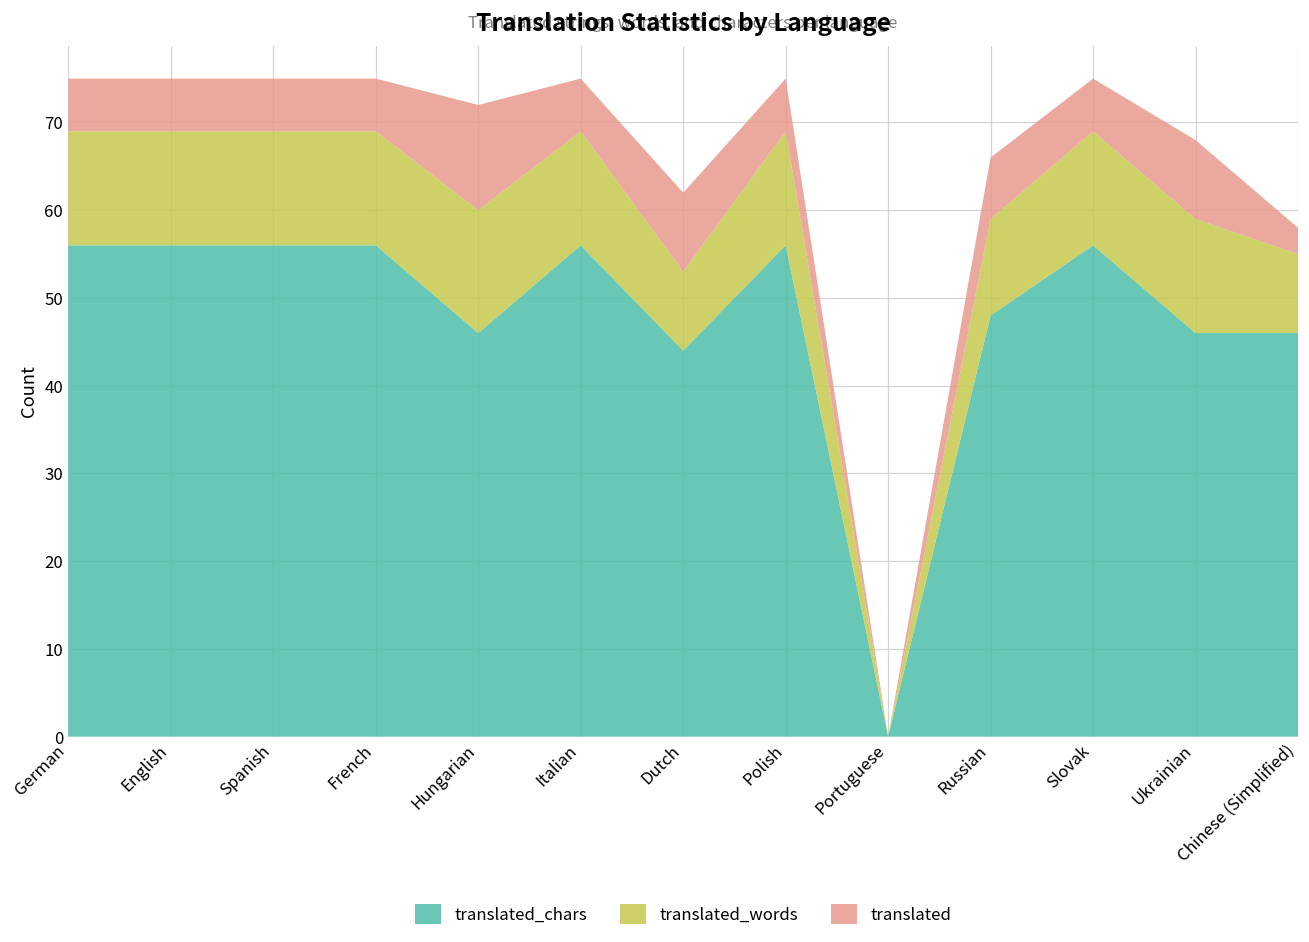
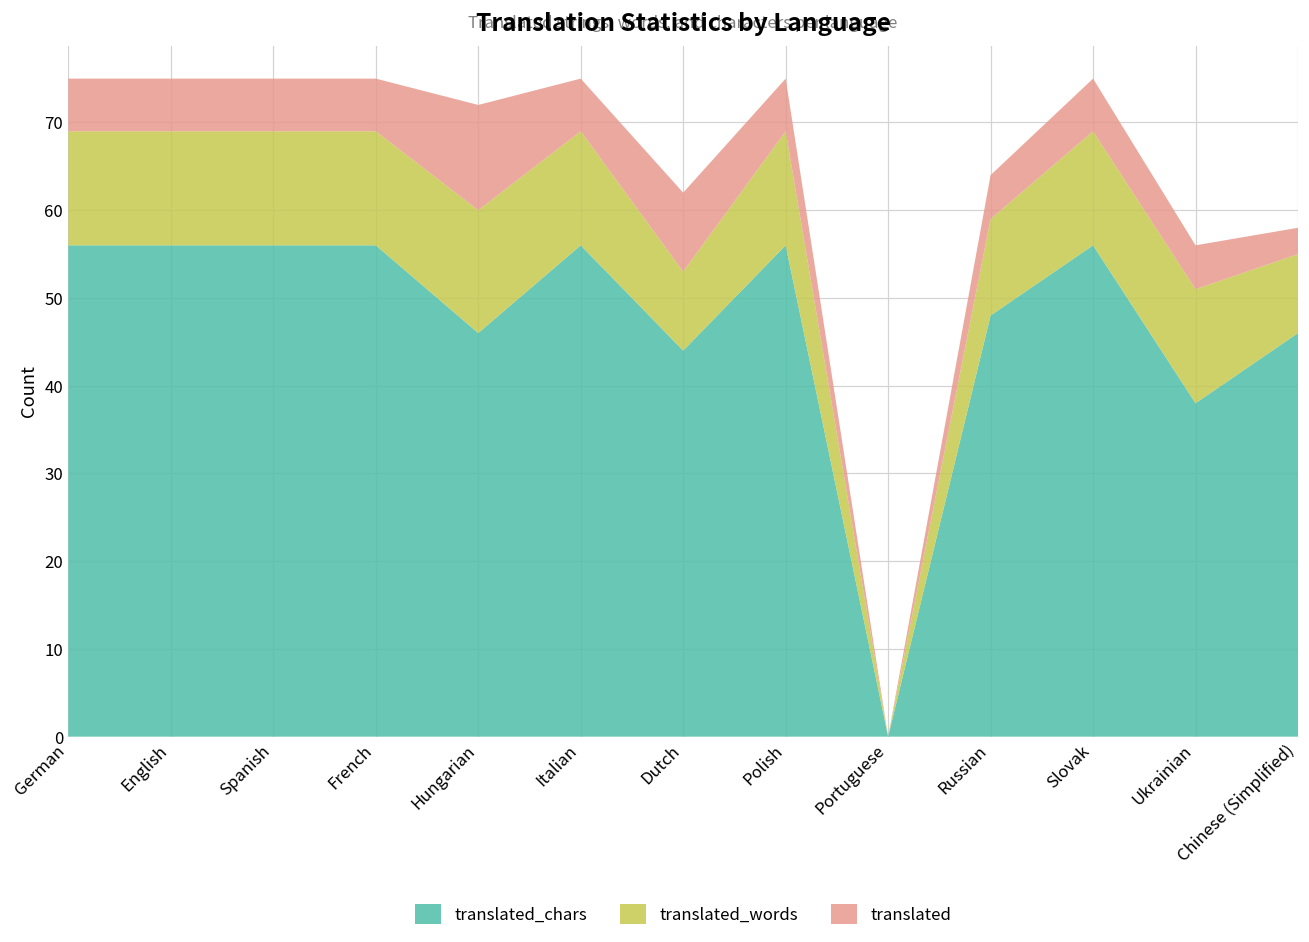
  {
    "translated_chars": {
      "German": 56,
      "English": 56,
      "Spanish": 56,
      "French": 56,
      "Hungarian": 46,
      "Italian": 56,
      "Dutch": 44,
      "Polish": 56,
      "Russian": 48,
      "Slovak": 56,
-     "Ukrainian": 46,
+     "Ukrainian": 38,
      "Chinese (Simplified)": 46
    },
    "translated_words": {
      "German": 13,
      "English": 13,
      "Spanish": 13,
      "French": 13,
      "Hungarian": 14,
      "Italian": 13,
      "Dutch": 9,
      "Polish": 13,
      "Russian": 11,
      "Slovak": 13,
      "Ukrainian": 13,
      "Chinese (Simplified)": 9
    },
    "translated": {
      "German": 6,
      "English": 6,
      "Spanish": 6,
      "French": 6,
      "Hungarian": 12,
      "Italian": 6,
      "Dutch": 9,
      "Polish": 6,
-     "Russian": 7,
+     "Russian": 5,
      "Slovak": 6,
-     "Ukrainian": 9,
+     "Ukrainian": 5,
      "Chinese (Simplified)": 3
    }
  }
